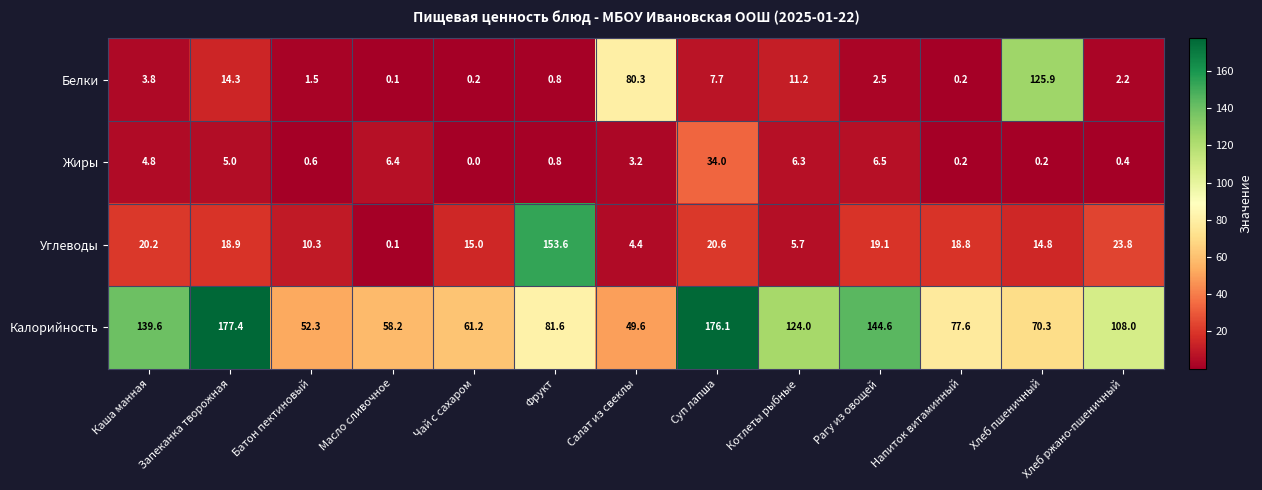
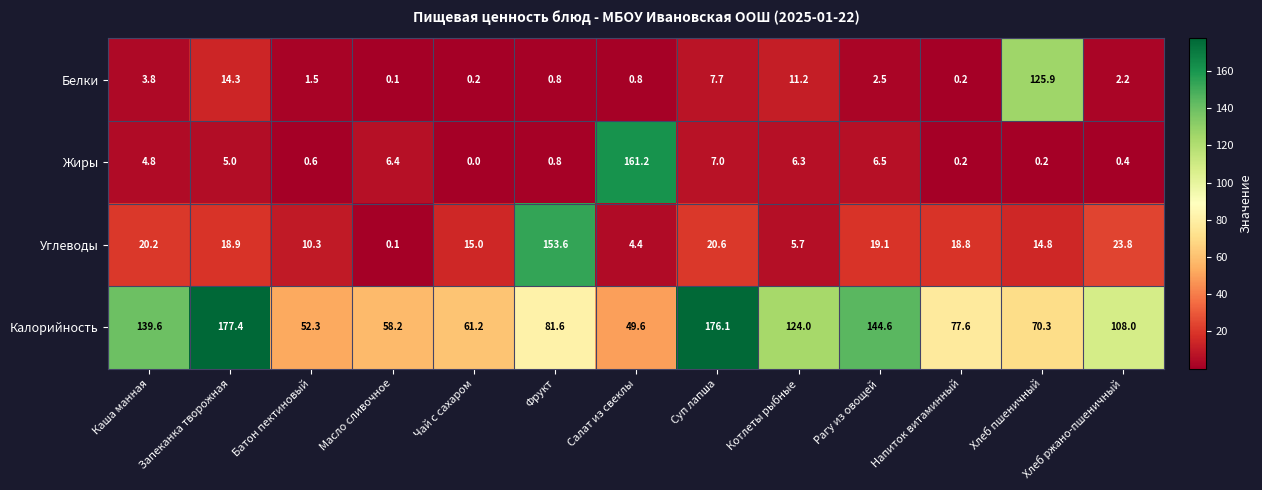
  {
    "Белки": {
      "Каша манная": 3.8,
      "Запеканка творожная": 14.3,
      "Батон пектиновый": 1.5,
      "Масло сливочное": 0.1,
      "Чай с сахаром": 0.2,
      "Фрукт": 0.8,
-     "Салат из свеклы": 80.3,
+     "Салат из свеклы": 0.8,
      "Суп лапша": 7.7,
      "Котлеты рыбные": 11.2,
      "Рагу из овощей": 2.5,
      "Напиток витаминный": 0.2,
      "Хлеб пшеничный": 125.9,
      "Хлеб ржано-пшеничный": 2.2
    },
    "Жиры": {
      "Каша манная": 4.8,
      "Запеканка творожная": 5.0,
      "Батон пектиновый": 0.6,
      "Масло сливочное": 6.4,
      "Чай с сахаром": 0.0,
      "Фрукт": 0.8,
-     "Салат из свеклы": 3.2,
-     "Суп лапша": 34.0,
+     "Салат из свеклы": 161.2,
+     "Суп лапша": 7.0,
      "Котлеты рыбные": 6.3,
      "Рагу из овощей": 6.5,
      "Напиток витаминный": 0.2,
      "Хлеб пшеничный": 0.2,
      "Хлеб ржано-пшеничный": 0.4
    },
    "Углеводы": {
      "Каша манная": 20.2,
      "Запеканка творожная": 18.9,
      "Батон пектиновый": 10.3,
      "Масло сливочное": 0.1,
      "Чай с сахаром": 15.0,
      "Фрукт": 153.6,
      "Салат из свеклы": 4.4,
      "Суп лапша": 20.6,
      "Котлеты рыбные": 5.7,
      "Рагу из овощей": 19.1,
      "Напиток витаминный": 18.8,
      "Хлеб пшеничный": 14.8,
      "Хлеб ржано-пшеничный": 23.8
    },
    "Калорийность": {
      "Каша манная": 139.6,
      "Запеканка творожная": 177.4,
      "Батон пектиновый": 52.3,
      "Масло сливочное": 58.2,
      "Чай с сахаром": 61.2,
      "Фрукт": 81.6,
      "Салат из свеклы": 49.6,
      "Суп лапша": 176.1,
      "Котлеты рыбные": 124.0,
      "Рагу из овощей": 144.6,
      "Напиток витаминный": 77.6,
      "Хлеб пшеничный": 70.3,
      "Хлеб ржано-пшеничный": 108.0
    }
  }
